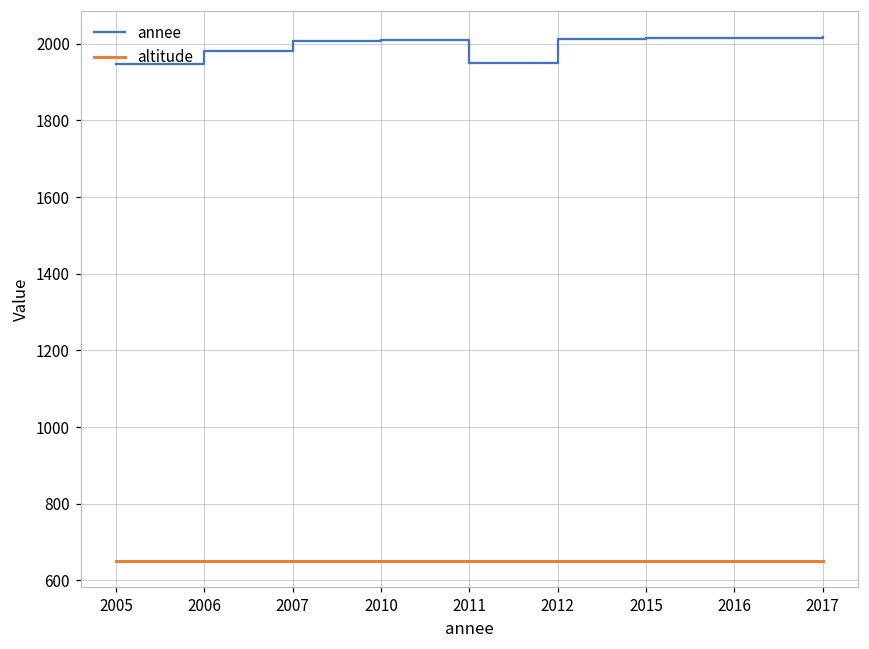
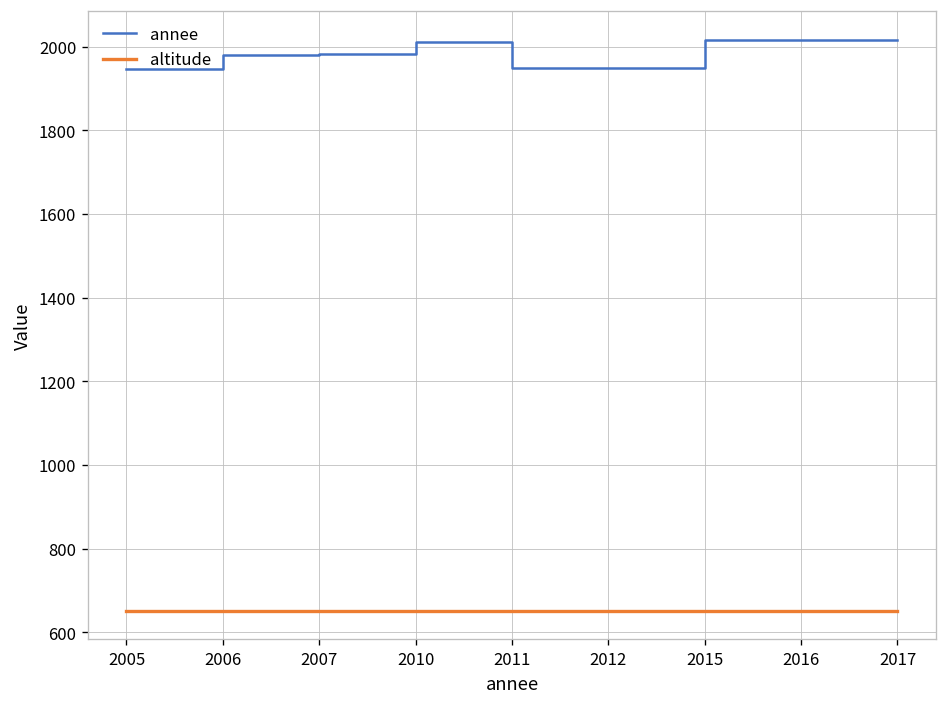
  {
    "annee": {
      "2005": 1950,
      "2006": 1980,
-     "2007": 2010,
+     "2007": 1980,
      "2010": 2010,
      "2011": 1950,
-     "2012": 2010,
+     "2012": 1950,
      "2015": 2020,
      "2016": 2020,
      "2017": 2020
    },
    "altitude": {
      "2005": 650,
      "2006": 650,
      "2007": 650,
      "2010": 650,
      "2011": 650,
      "2012": 650,
      "2015": 650,
      "2016": 650,
      "2017": 650
    }
  }
